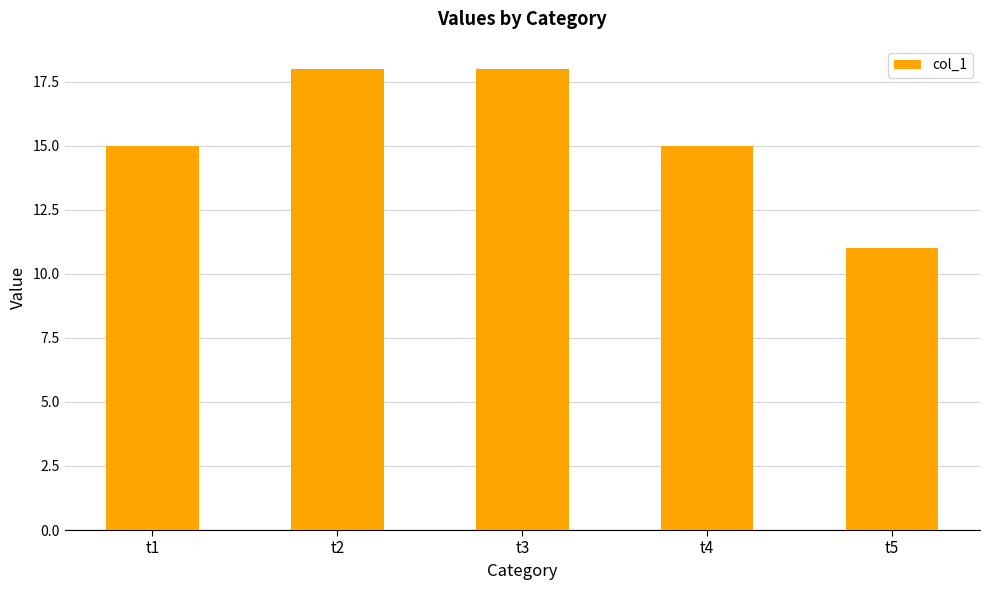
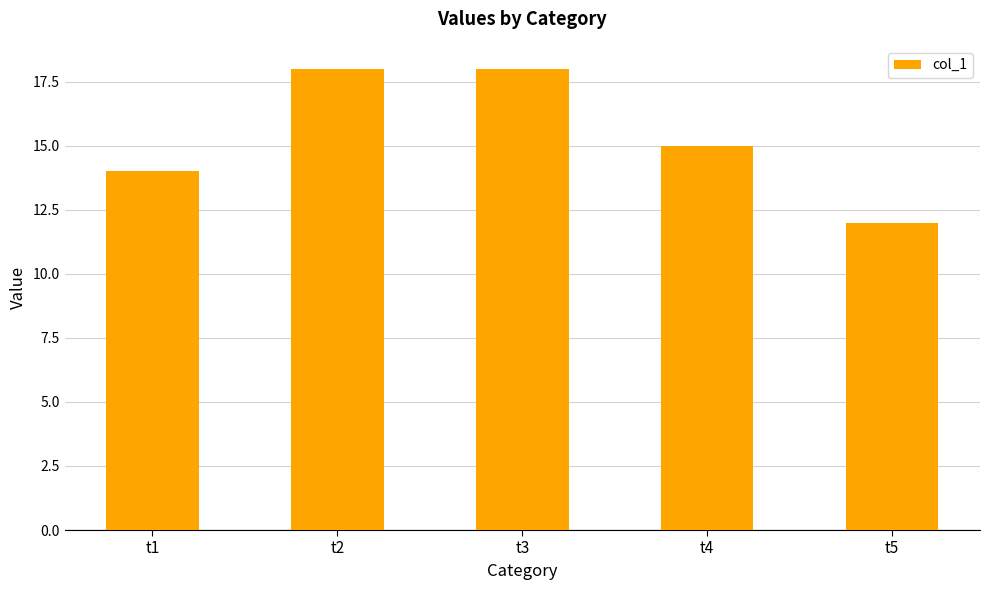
  {
-   "t1": 15,
+   "t1": 14,
    "t2": 18,
    "t3": 18,
    "t4": 15,
-   "t5": 11
+   "t5": 12
  }
